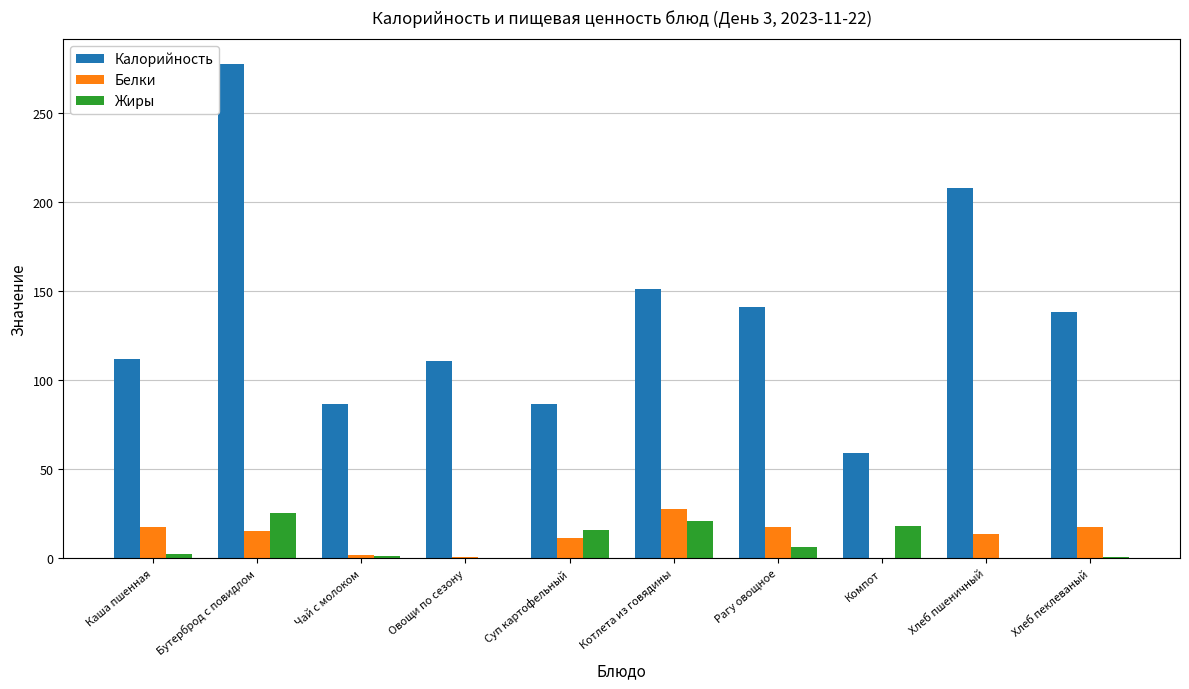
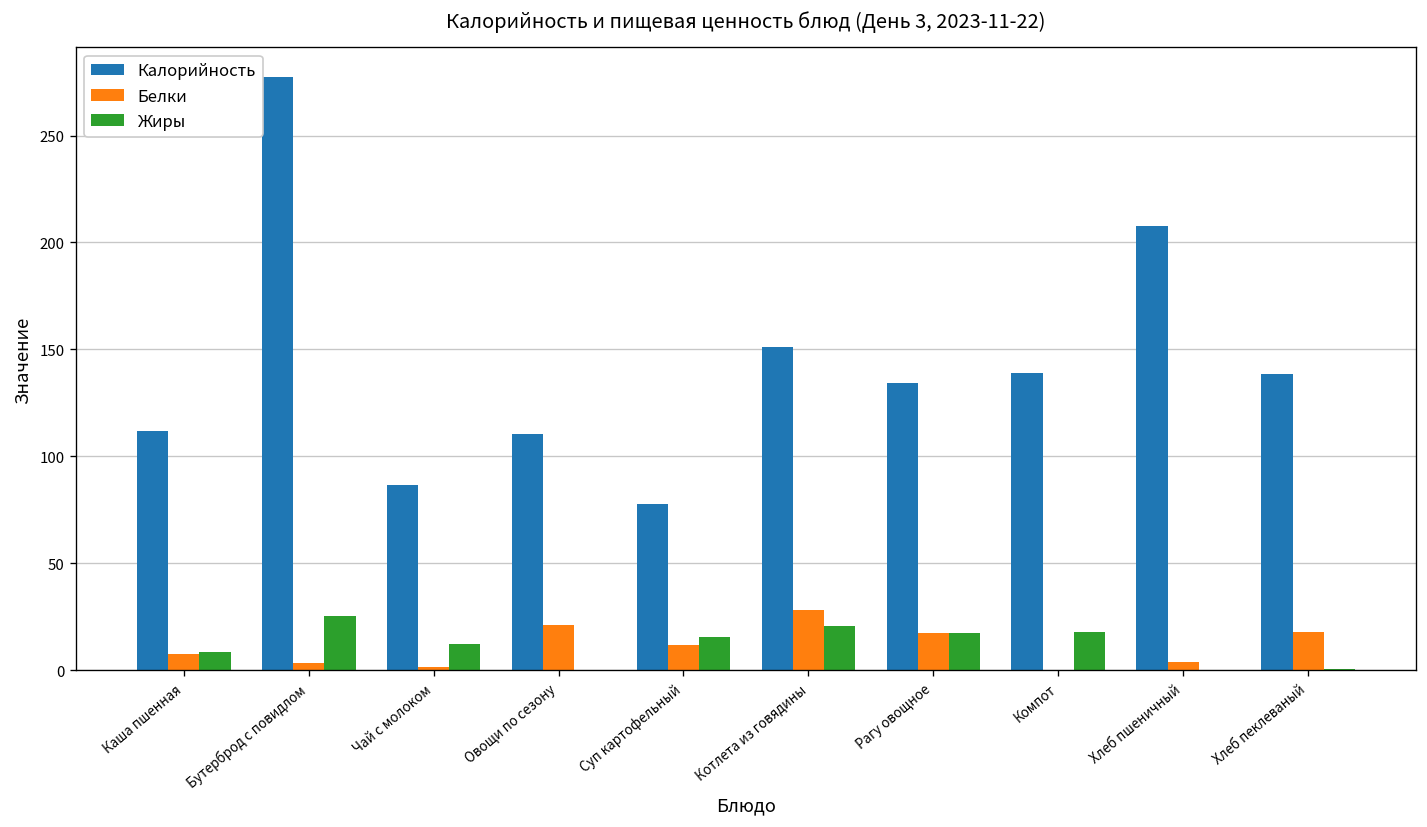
  {
    "Калорийность": {
      "Каша пшенная": 112,
      "Бутерброд с повидлом": 277,
      "Чай с молоком": 87,
      "Овощи по сезону": 111,
-     "Суп картофельный": 86,
+     "Суп картофельный": 78,
      "Котлета из говядины": 151,
-     "Рагу овощное": 141,
-     "Компот": 59,
+     "Рагу овощное": 134,
+     "Компот": 139,
      "Хлеб пшеничный": 208,
      "Хлеб пеклеваный": 139
    },
    "Белки": {
-     "Каша пшенная": 18,
-     "Бутерброд с повидлом": 15,
+     "Каша пшенная": 8,
+     "Бутерброд с повидлом": 3,
      "Чай с молоком": 2,
-     "Овощи по сезону": 1,
+     "Овощи по сезону": 21,
      "Суп картофельный": 12,
      "Котлета из говядины": 28,
      "Рагу овощное": 17,
-     "Хлеб пшеничный": 14,
+     "Хлеб пшеничный": 4,
      "Хлеб пеклеваный": 18
    },
    "Жиры": {
-     "Каша пшенная": 2,
+     "Каша пшенная": 8,
      "Бутерброд с повидлом": 25,
-     "Чай с молоком": 1,
+     "Чай с молоком": 13,
      "Суп картофельный": 16,
      "Котлета из говядины": 21,
-     "Рагу овощное": 7,
+     "Рагу овощное": 18,
      "Компот": 18
    }
  }
